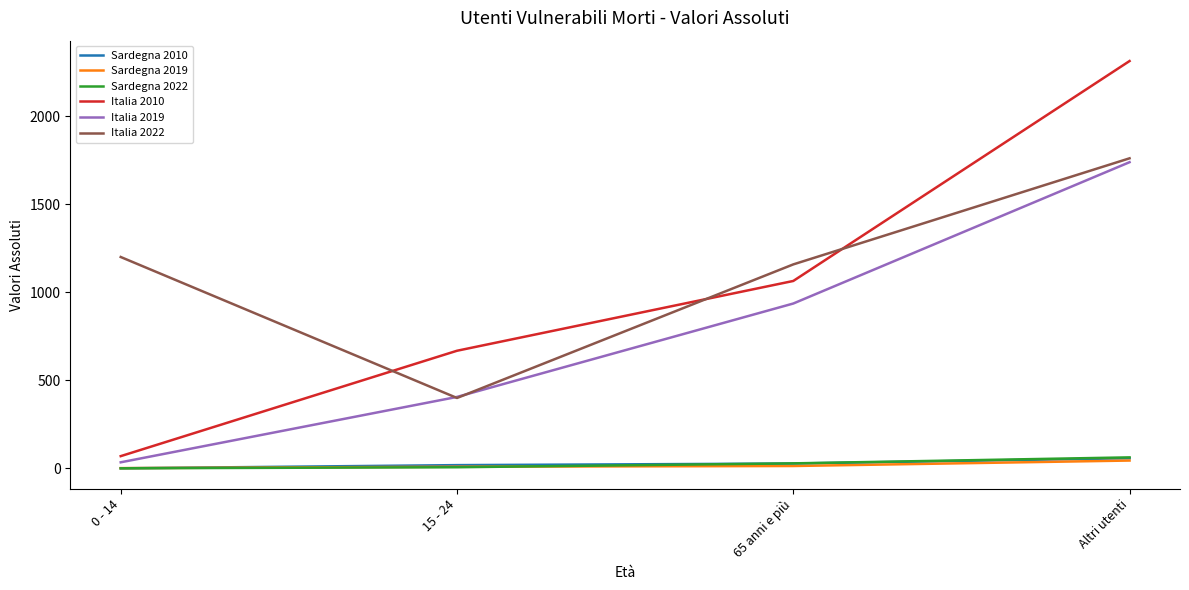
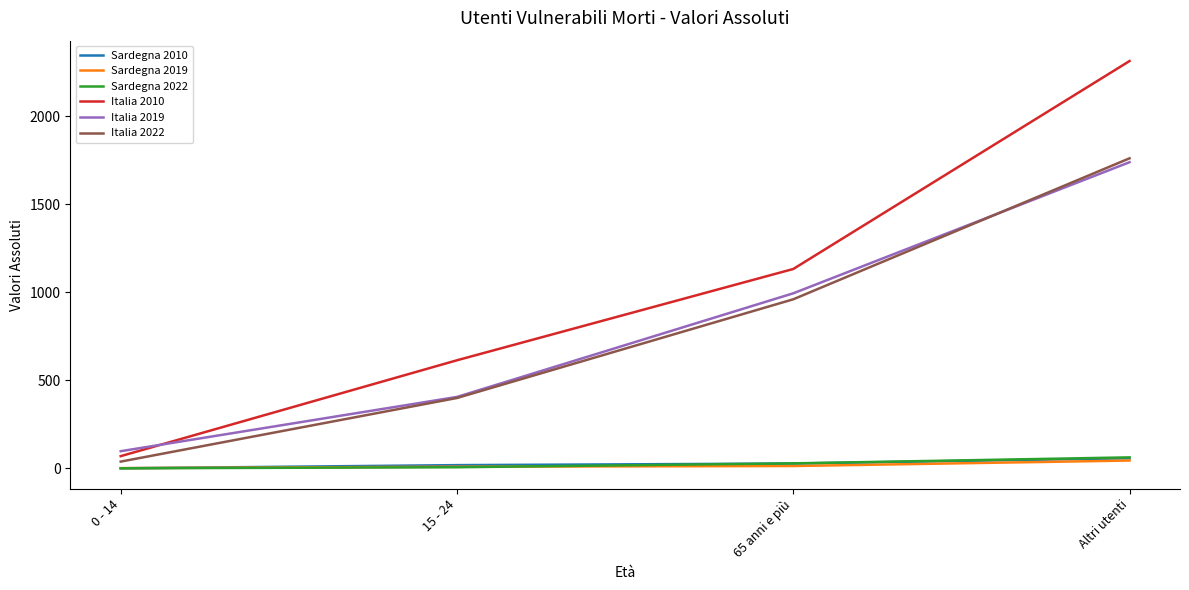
  {
    "Italia 2010": {
      "0 - 14": 70,
-     "15 - 24": 670,
-     "65 anni e più": 1060,
+     "15 - 24": 610,
+     "65 anni e più": 1130,
      "Altri utenti": 2310
    },
    "Italia 2019": {
-     "0 - 14": 40,
-     "65 anni e più": 940,
+     "0 - 14": 100,
+     "65 anni e più": 990,
      "Altri utenti": 1740
    },
    "Italia 2022": {
-     "0 - 14": 1200,
-     "65 anni e più": 1160,
+     "0 - 14": 40,
+     "65 anni e più": 960,
      "Altri utenti": 1760
    }
  }
